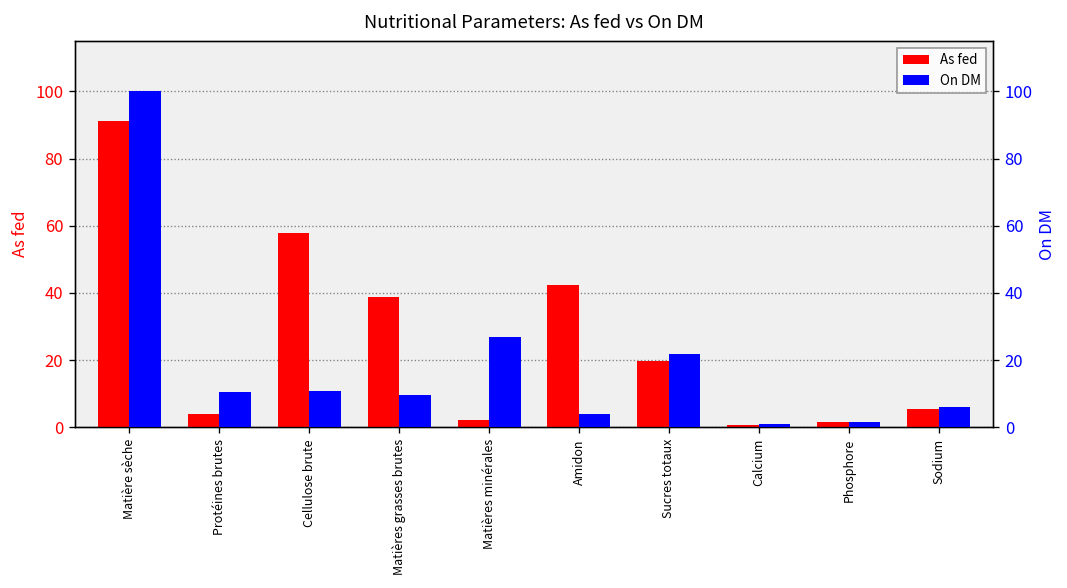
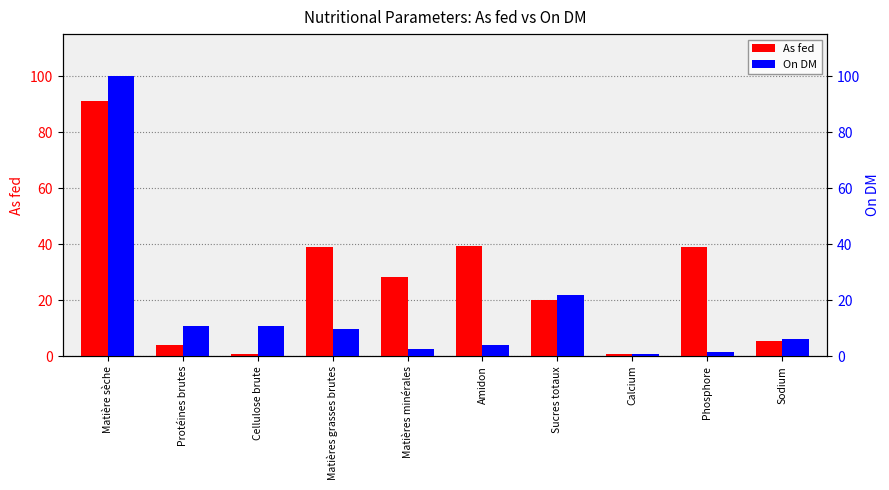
  {
    "As fed": {
      "Matière sèche": 91,
      "Protéines brutes": 4,
-     "Cellulose brute": 58,
+     "Cellulose brute": 1,
      "Matières grasses brutes": 39,
-     "Matières minérales": 2,
-     "Amidon": 42,
+     "Matières minérales": 28,
+     "Amidon": 39,
      "Sucres totaux": 20,
-     "Phosphore": 2,
+     "Phosphore": 39,
      "Sodium": 5
    },
    "On DM": {
      "Matière sèche": 100,
      "Protéines brutes": 11,
      "Cellulose brute": 11,
      "Matières grasses brutes": 10,
-     "Matières minérales": 27,
+     "Matières minérales": 3,
      "Amidon": 4,
      "Sucres totaux": 22,
      "Calcium": 1,
      "Phosphore": 2,
      "Sodium": 6
    }
  }
